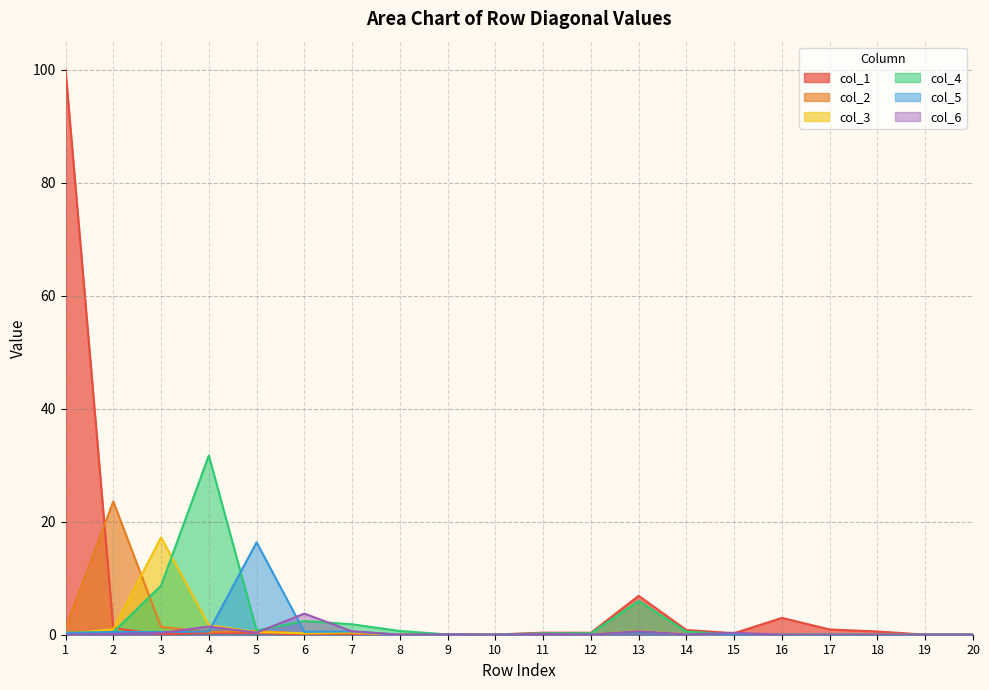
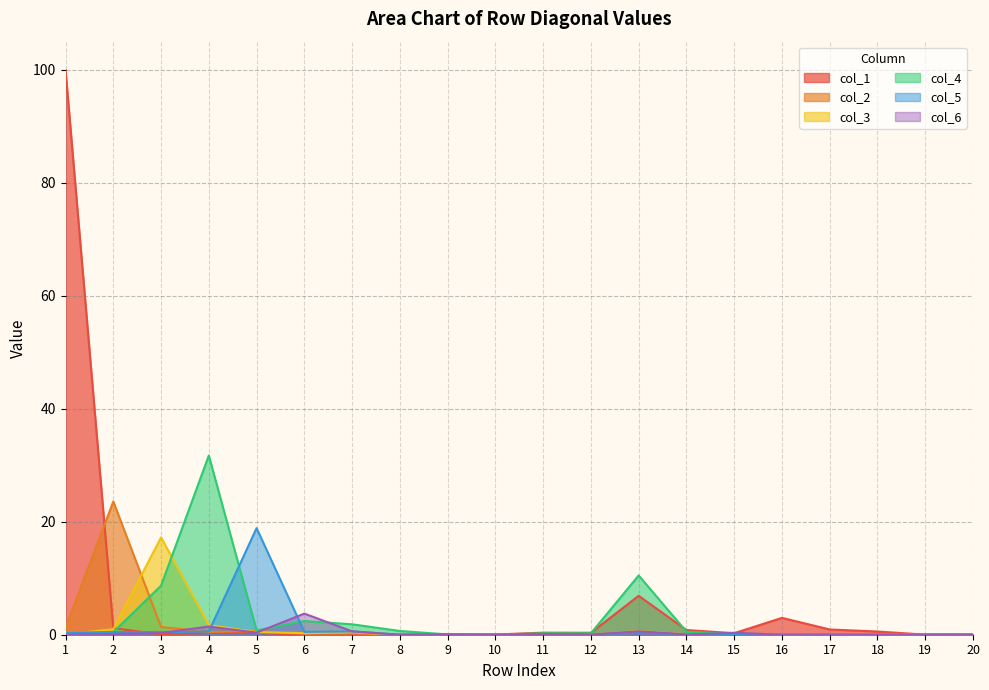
  {
    "col_3": {
      "3": 17
    },
    "col_4": {
      "3": 9,
      "4": 32,
      "6": 2,
      "7": 2,
      "8": 1,
-     "13": 6
+     "13": 10
    },
    "col_5": {
-     "5": 16
+     "5": 19
    },
    "col_6": {
      "6": 4
    }
  }
